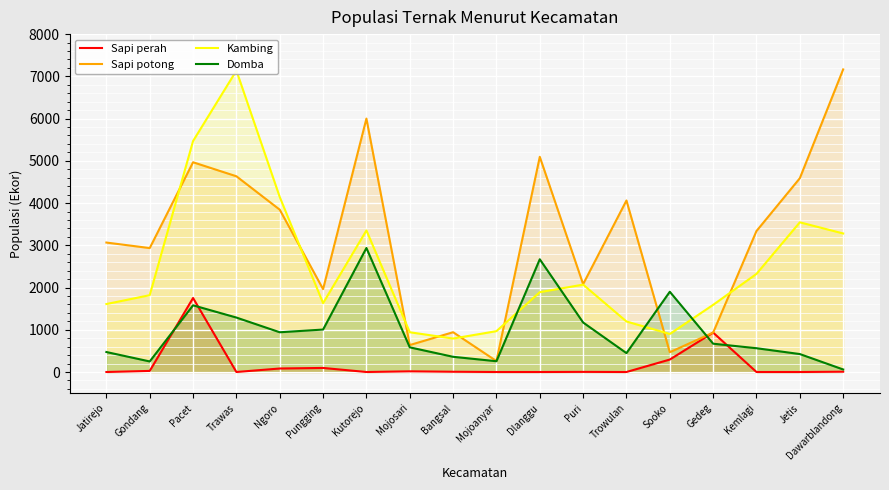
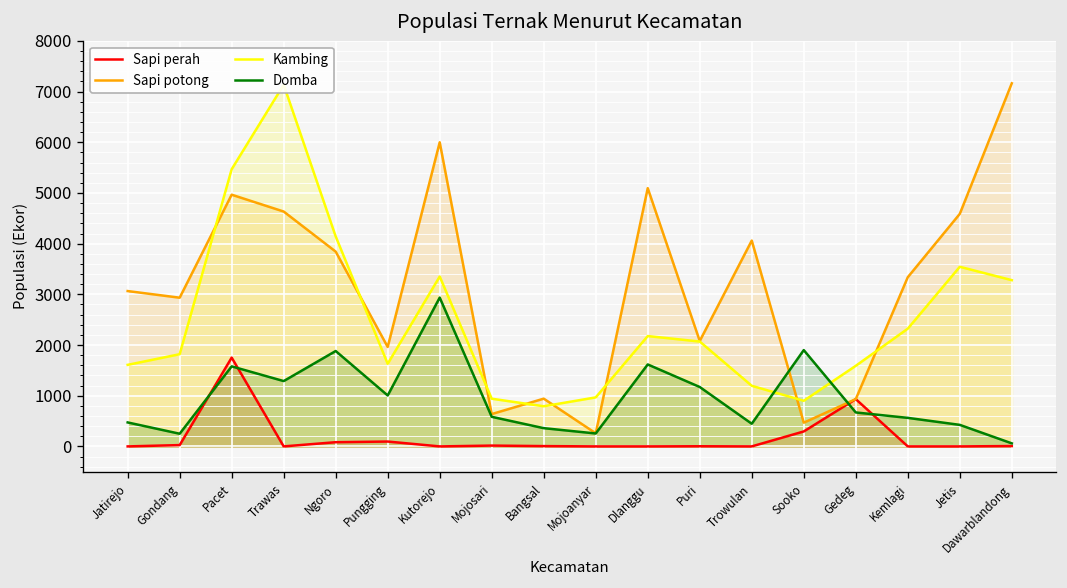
  {
    "Sapi perah": {
      "Jatirejo": 0,
      "Gondang": 0,
      "Pacet": 1800,
      "Trawas": 0,
      "Ngoro": 100,
      "Pungging": 100,
      "Kutorejo": 0,
      "Mojosari": 0,
      "Bangsal": 0,
      "Mojoanyar": 0,
      "Dlanggu": 0,
      "Puri": 0,
      "Trowulan": 0,
      "Sooko": 300,
      "Kemlagi": 0,
      "Jetis": 0
    },
    "Sapi potong": {
      "Jatirejo": 3100,
      "Gondang": 2900,
      "Pacet": 5000,
      "Trawas": 4600,
      "Ngoro": 3800,
      "Pungging": 2000,
      "Kutorejo": 6000,
      "Bangsal": 900,
      "Dlanggu": 5100,
      "Trowulan": 4100,
      "Sooko": 500,
      "Kemlagi": 3300,
      "Jetis": 4600,
      "Dawarblandong": 7200
    },
    "Kambing": {
      "Jatirejo": 1600,
      "Gondang": 1800,
      "Pacet": 5500,
      "Ngoro": 4100,
      "Pungging": 1600,
      "Kutorejo": 3400,
      "Mojosari": 900,
      "Bangsal": 800,
      "Mojoanyar": 1000,
-     "Dlanggu": 1900,
+     "Dlanggu": 2200,
      "Trowulan": 1200,
      "Sooko": 900,
      "Gedeg": 1600,
      "Kemlagi": 2300,
      "Jetis": 3500,
      "Dawarblandong": 3300
    },
    "Domba": {
      "Jatirejo": 500,
      "Gondang": 300,
      "Pacet": 1600,
      "Trawas": 1300,
-     "Ngoro": 900,
+     "Ngoro": 1900,
      "Pungging": 1000,
      "Kutorejo": 2900,
      "Bangsal": 400,
-     "Dlanggu": 2700,
+     "Dlanggu": 1600,
      "Puri": 1200,
      "Trowulan": 400,
      "Sooko": 1900,
      "Gedeg": 700,
      "Kemlagi": 600,
      "Jetis": 400
    }
  }
